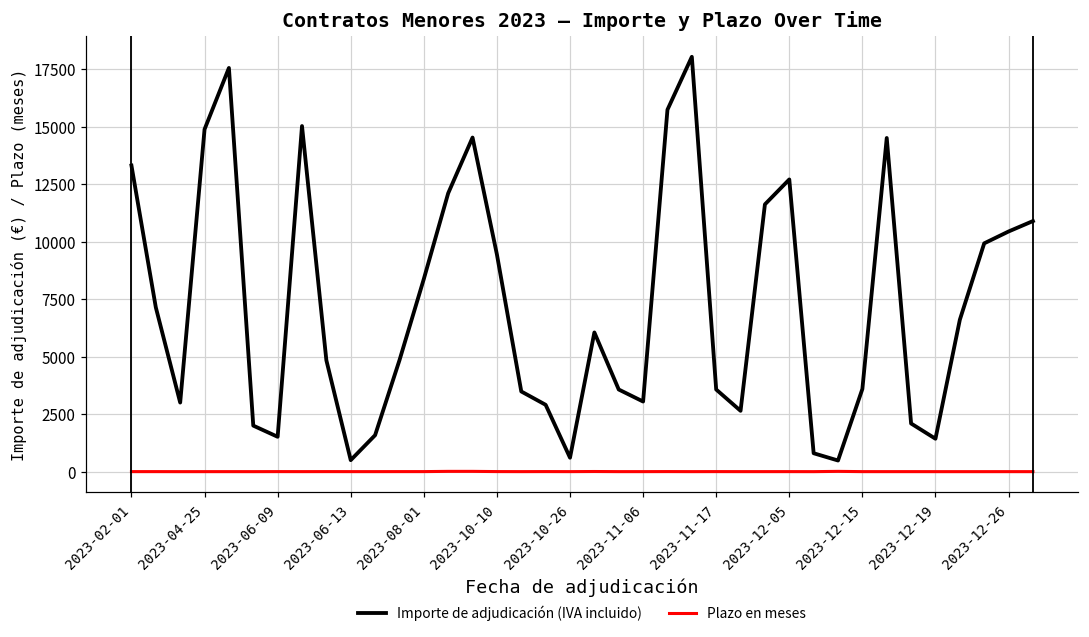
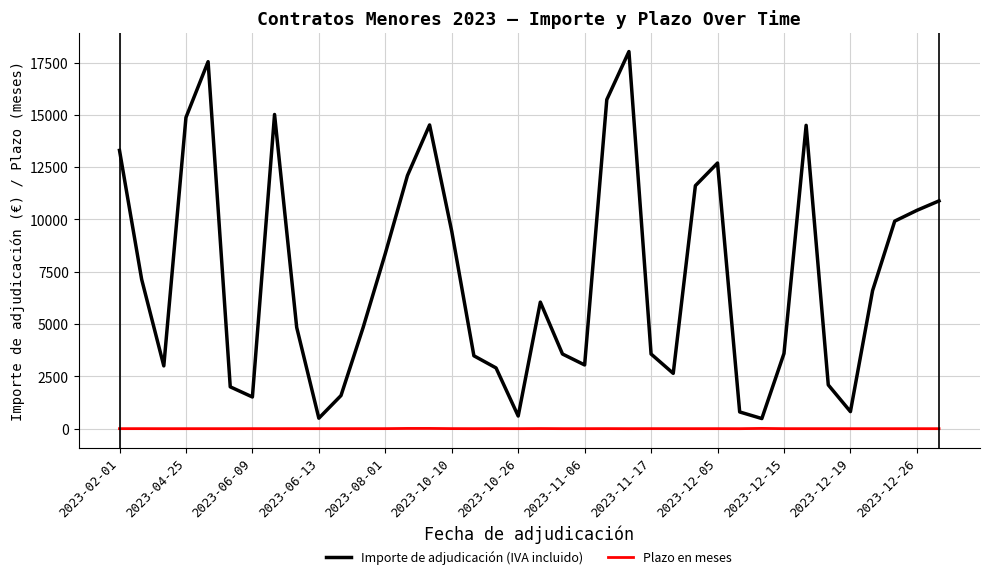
  {
    "Importe de adjudicación (IVA incluido)": {
      "2023-02-01": 13300,
-     "2023-12-19": 1400,
+     "2023-12-19": 800,
      "2023-12-26": 10400
    },
    "Plazo en meses": {
      "2023-02-01": 0,
      "2023-12-19": 0,
      "2023-12-26": 0
    }
  }
